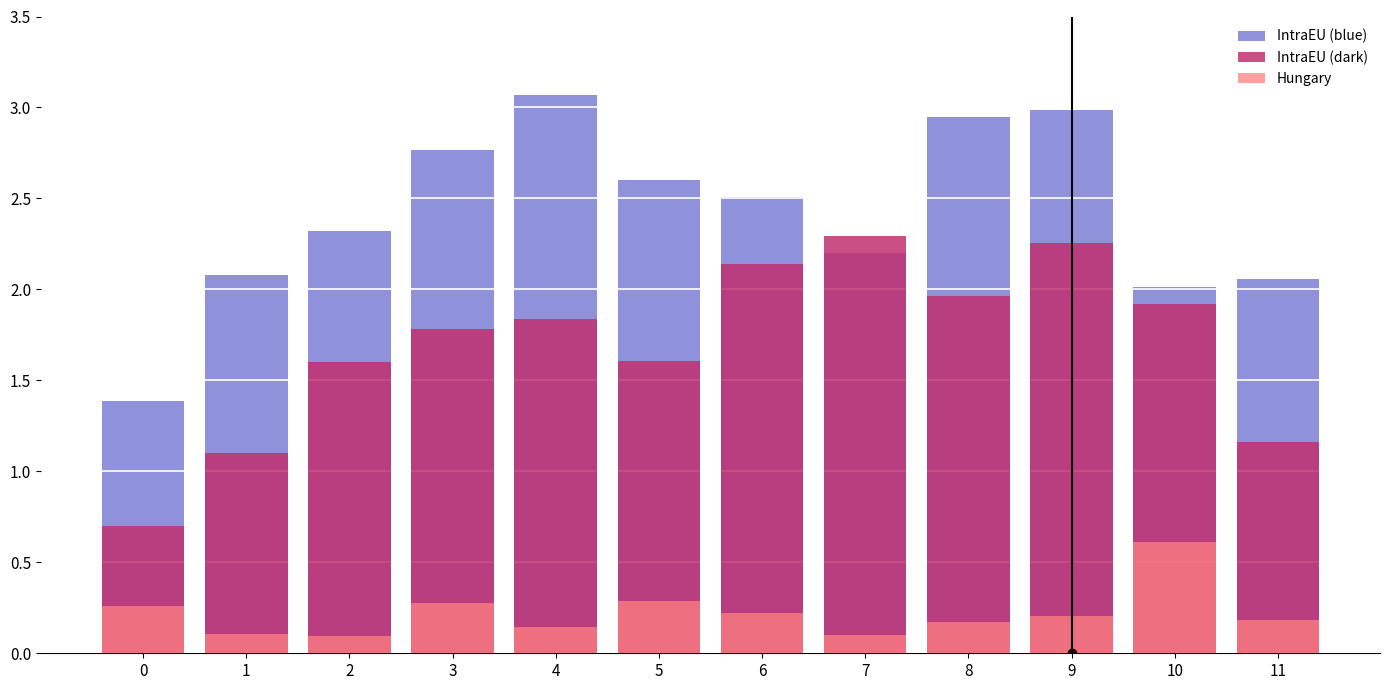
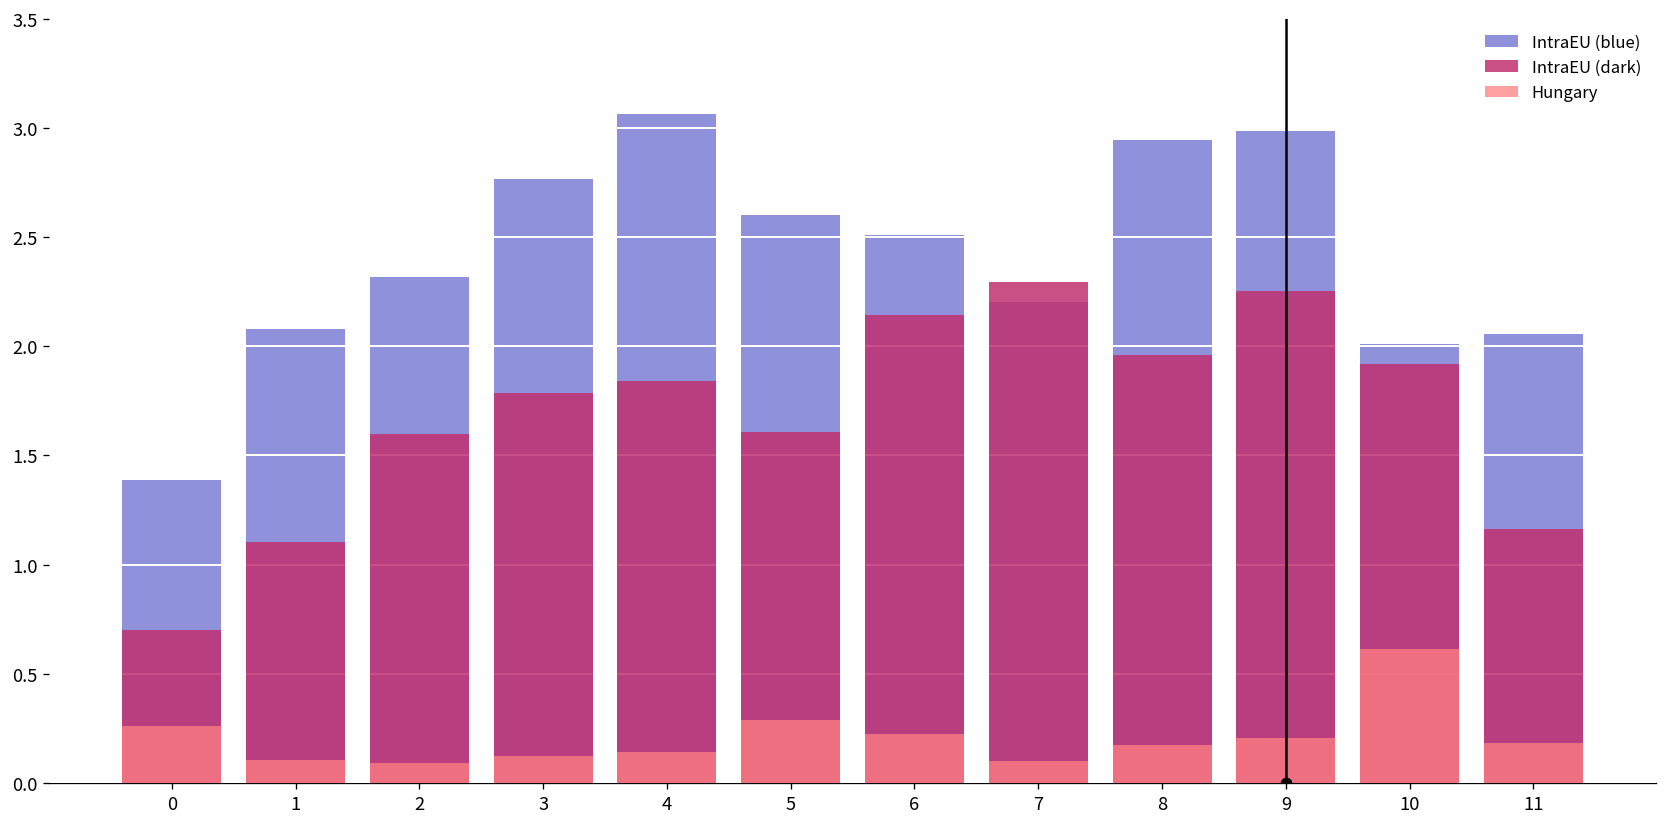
  {
    "IntraEU (blue)": {
      "0": 1.39,
      "1": 2.08,
      "2": 2.32,
      "3": 2.77,
      "4": 3.07,
      "5": 2.60,
      "6": 2.51,
      "8": 2.95,
      "9": 2.98,
      "10": 2.01,
      "11": 2.06
    },
    "IntraEU (dark)": {
      "7": 2.30
    },
    "Hungary": {
-     "3": 0.28
+     "3": 0.12
    }
  }
